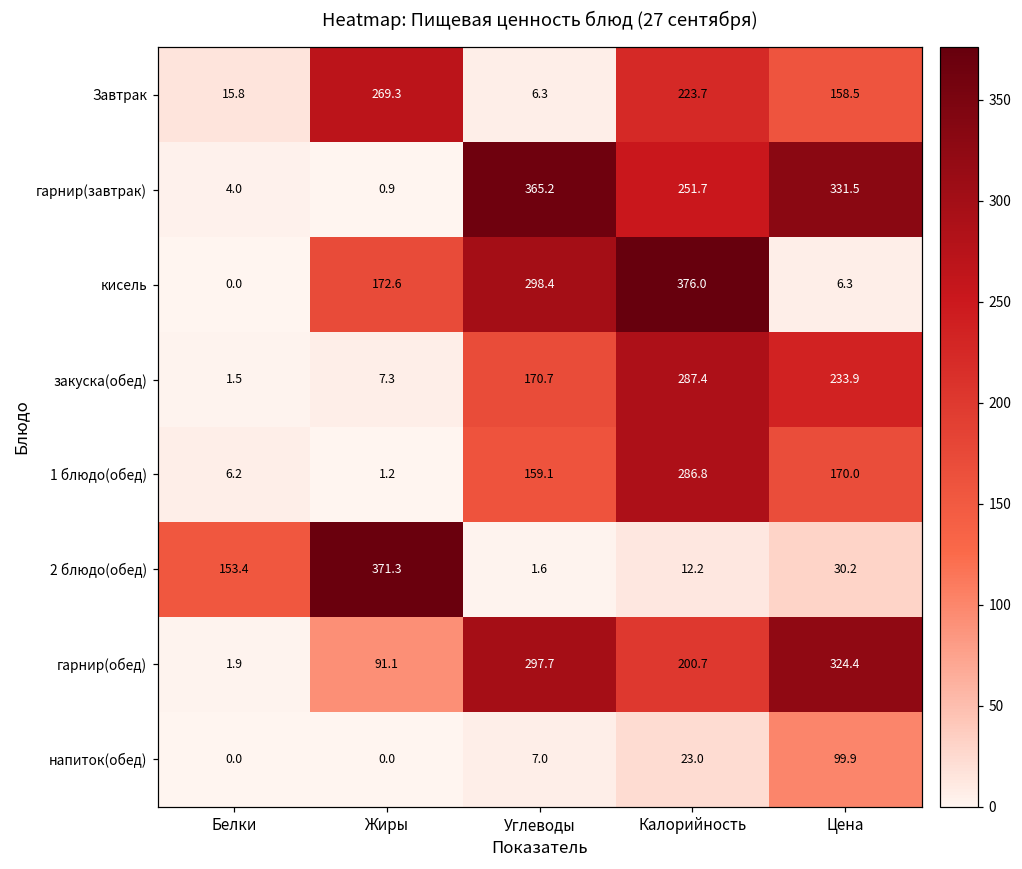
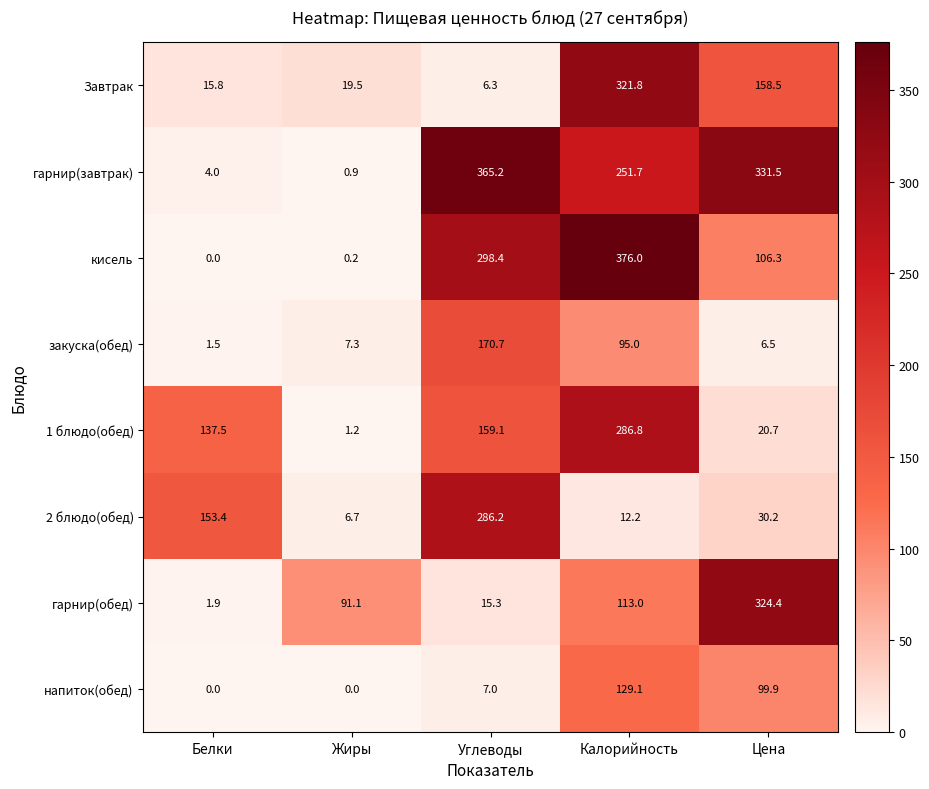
  {
    "Завтрак": {
      "Белки": 15.8,
-     "Жиры": 269.3,
+     "Жиры": 19.5,
      "Углеводы": 6.3,
-     "Калорийность": 223.7,
+     "Калорийность": 321.8,
      "Цена": 158.5
    },
    "гарнир(завтрак)": {
      "Белки": 4.0,
      "Жиры": 0.9,
      "Углеводы": 365.2,
      "Калорийность": 251.7,
      "Цена": 331.5
    },
    "кисель": {
      "Белки": 0.0,
-     "Жиры": 172.6,
+     "Жиры": 0.2,
      "Углеводы": 298.4,
      "Калорийность": 376.0,
-     "Цена": 6.3
+     "Цена": 106.3
    },
    "закуска(обед)": {
      "Белки": 1.5,
      "Жиры": 7.3,
      "Углеводы": 170.7,
-     "Калорийность": 287.4,
-     "Цена": 233.9
+     "Калорийность": 95.0,
+     "Цена": 6.5
    },
    "1 блюдо(обед)": {
-     "Белки": 6.2,
+     "Белки": 137.5,
      "Жиры": 1.2,
      "Углеводы": 159.1,
      "Калорийность": 286.8,
-     "Цена": 170.0
+     "Цена": 20.7
    },
    "2 блюдо(обед)": {
      "Белки": 153.4,
-     "Жиры": 371.3,
-     "Углеводы": 1.6,
+     "Жиры": 6.7,
+     "Углеводы": 286.2,
      "Калорийность": 12.2,
      "Цена": 30.2
    },
    "гарнир(обед)": {
      "Белки": 1.9,
      "Жиры": 91.1,
-     "Углеводы": 297.7,
-     "Калорийность": 200.7,
+     "Углеводы": 15.3,
+     "Калорийность": 113.0,
      "Цена": 324.4
    },
    "напиток(обед)": {
      "Белки": 0.0,
      "Жиры": 0.0,
      "Углеводы": 7.0,
-     "Калорийность": 23.0,
+     "Калорийность": 129.1,
      "Цена": 99.9
    }
  }
